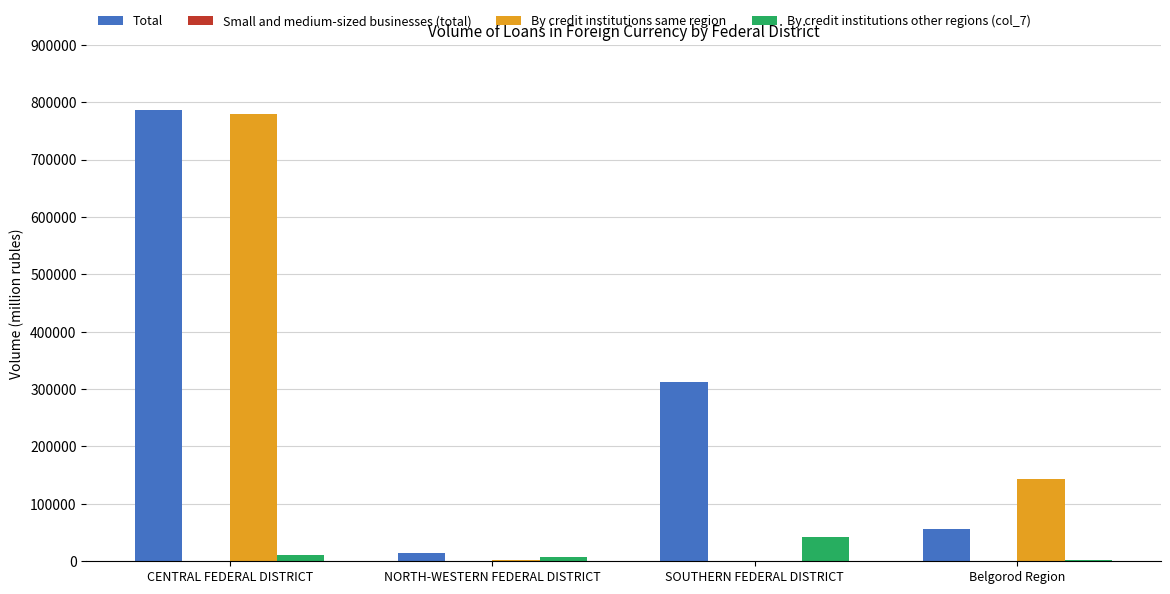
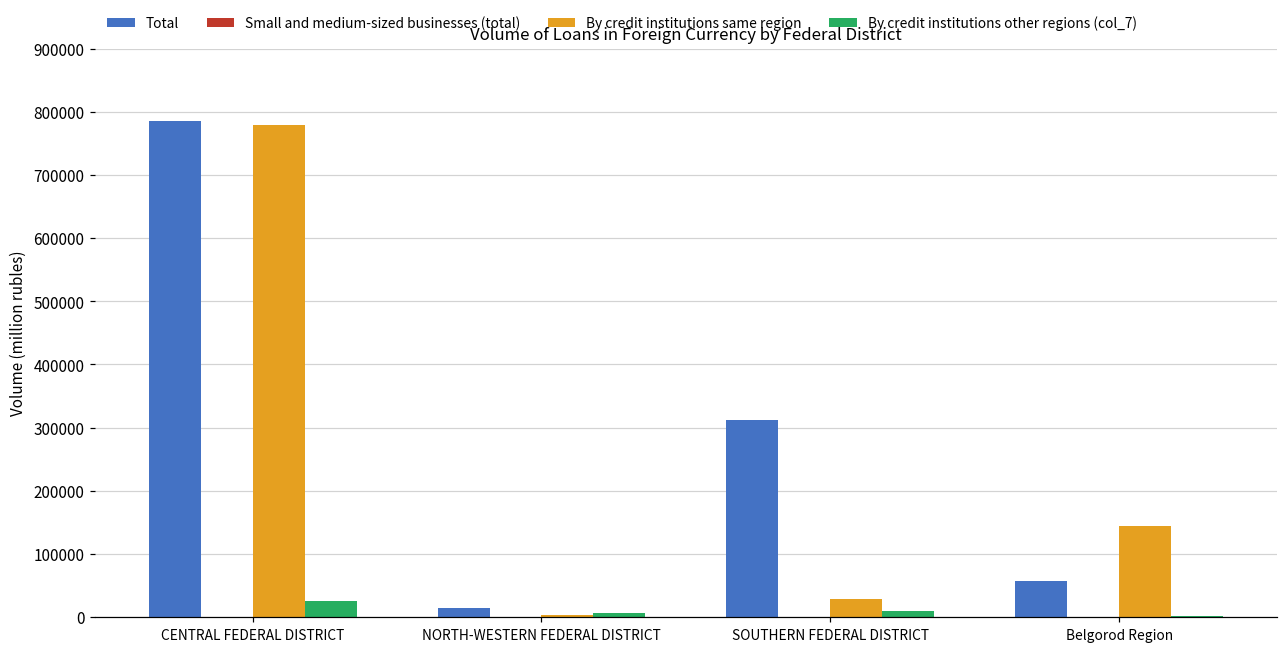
  {
    "Total": {
      "CENTRAL FEDERAL DISTRICT": 790000,
      "NORTH-WESTERN FEDERAL DISTRICT": 10000,
      "SOUTHERN FEDERAL DISTRICT": 310000,
      "Belgorod Region": 60000
    },
    "Small and medium-sized businesses (total)": {
      "Belgorod Region": 0
    },
    "By credit institutions same region": {
      "CENTRAL FEDERAL DISTRICT": 780000,
-     "SOUTHERN FEDERAL DISTRICT": 0,
+     "SOUTHERN FEDERAL DISTRICT": 30000,
      "Belgorod Region": 140000
    },
    "By credit institutions other regions (col_7)": {
-     "CENTRAL FEDERAL DISTRICT": 10000,
+     "CENTRAL FEDERAL DISTRICT": 30000,
      "NORTH-WESTERN FEDERAL DISTRICT": 10000,
-     "SOUTHERN FEDERAL DISTRICT": 40000
+     "SOUTHERN FEDERAL DISTRICT": 10000
    }
  }
